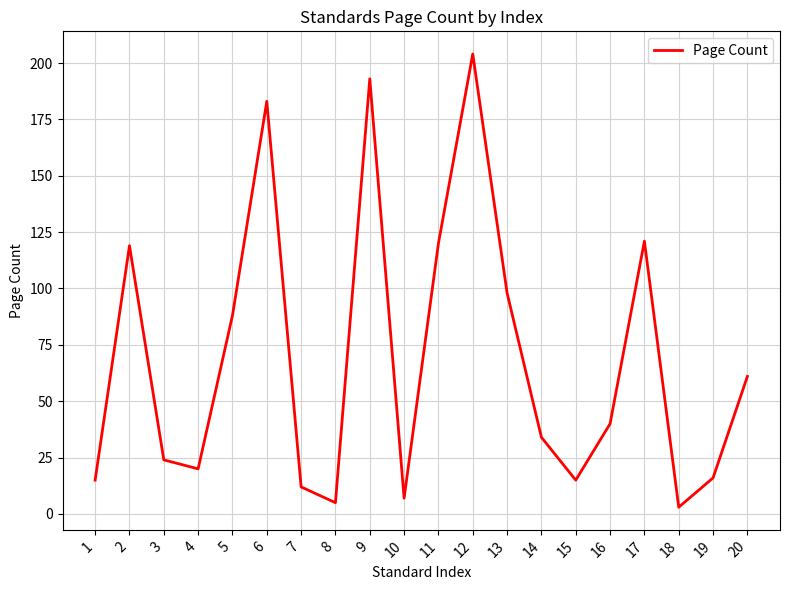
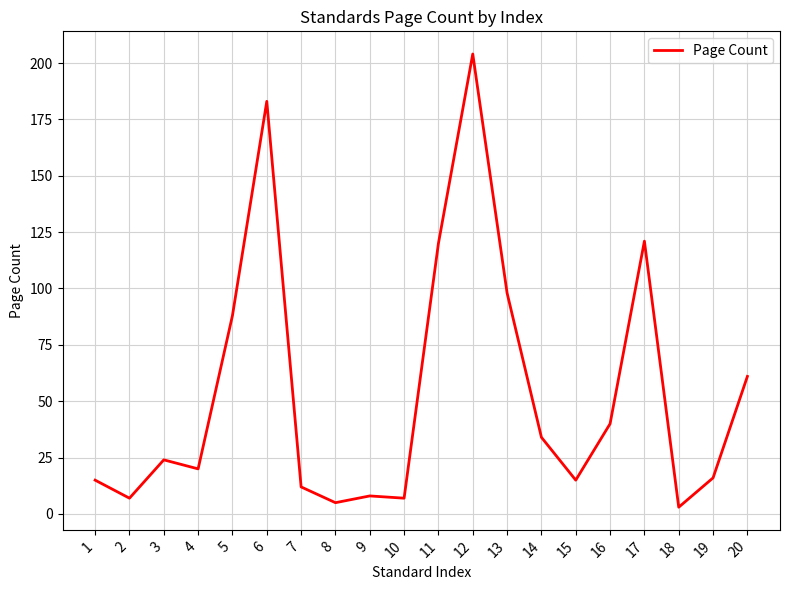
  {
    "1": 15,
-   "2": 119,
+   "2": 7,
    "3": 24,
    "4": 20,
    "5": 88,
    "6": 183,
    "7": 12,
    "8": 5,
-   "9": 193,
+   "9": 8,
    "10": 7,
    "11": 120,
    "12": 204,
    "13": 98,
    "14": 34,
    "15": 15,
    "16": 40,
    "17": 121,
    "18": 3,
    "19": 16,
    "20": 61
  }
